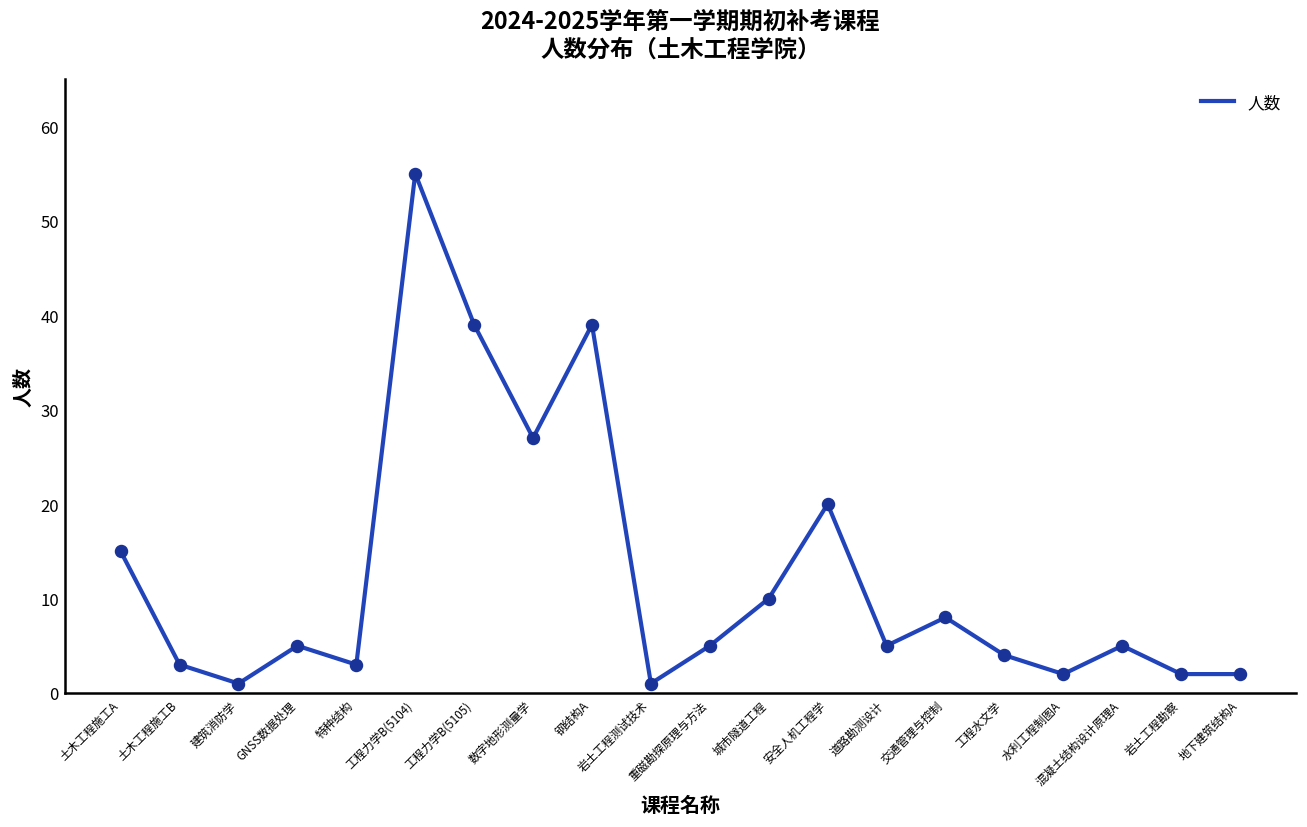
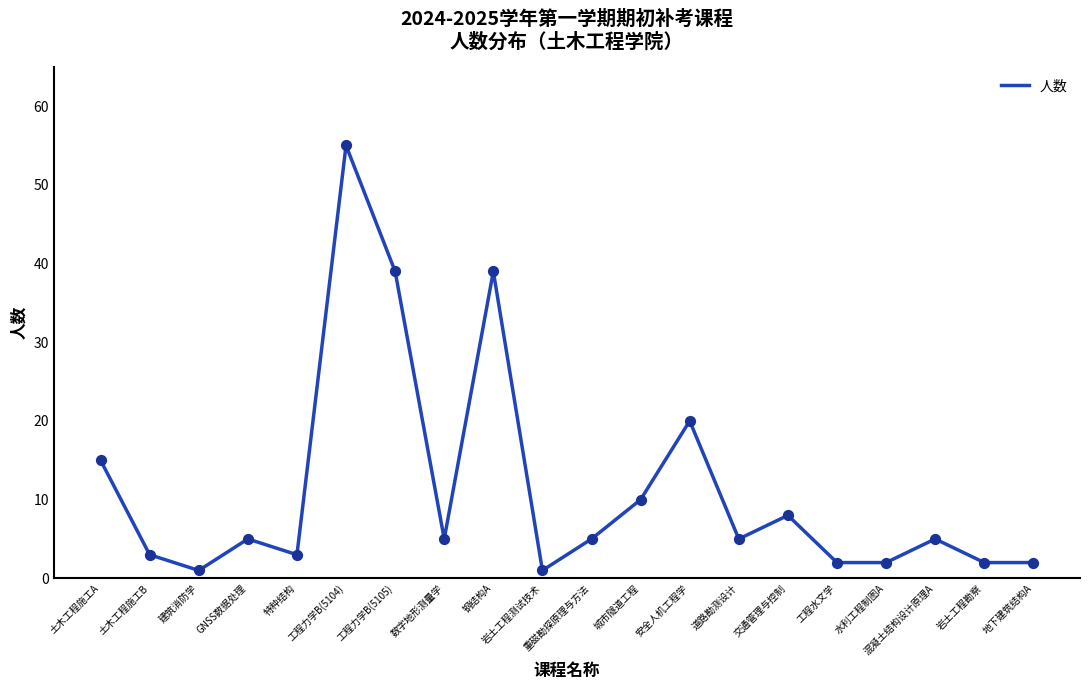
  {
    "土木工程施工A": 15,
    "土木工程施工B": 3,
    "建筑消防学": 1,
    "GNSS数据处理": 5,
    "特种结构": 3,
    "工程力学B(5104)": 55,
    "工程力学B(5105)": 39,
-   "数字地形测量学": 27,
+   "数字地形测量学": 5,
    "钢结构A": 39,
    "岩土工程测试技术": 1,
    "重磁勘探原理与方法": 5,
    "城市隧道工程": 10,
    "安全人机工程学": 20,
    "道路勘测设计": 5,
    "交通管理与控制": 8,
-   "工程水文学": 4,
+   "工程水文学": 2,
    "水利工程制图A": 2,
    "混凝土结构设计原理A": 5,
    "岩土工程勘察": 2,
    "地下建筑结构A": 2
  }
